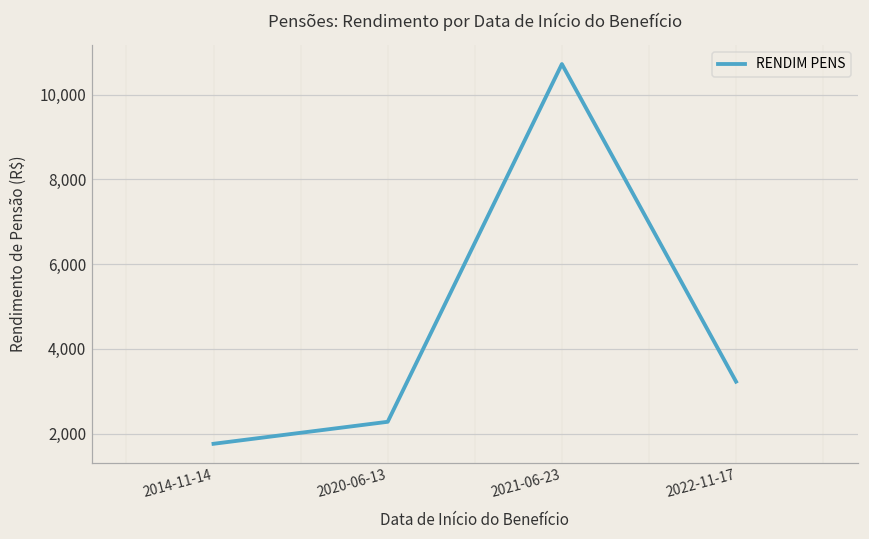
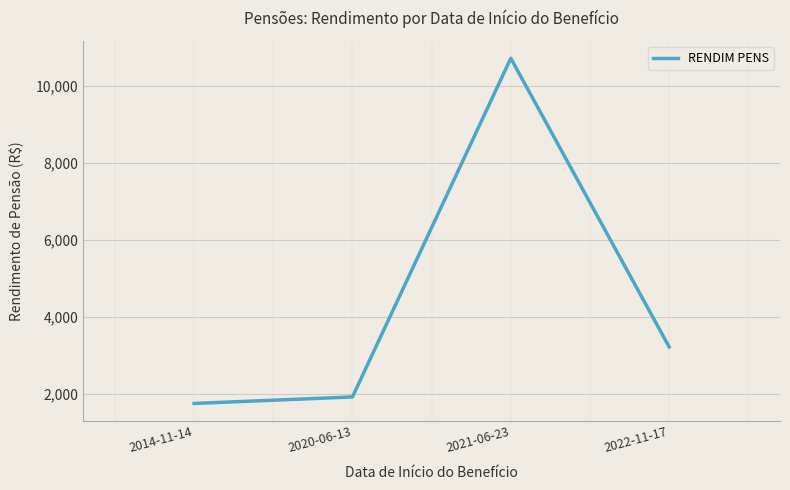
  {
    "2014-11-14": "1,800",
-   "2020-06-13": "2,300",
+   "2020-06-13": "1,900",
    "2021-06-23": "10,700",
    "2022-11-17": "3,200"
  }
